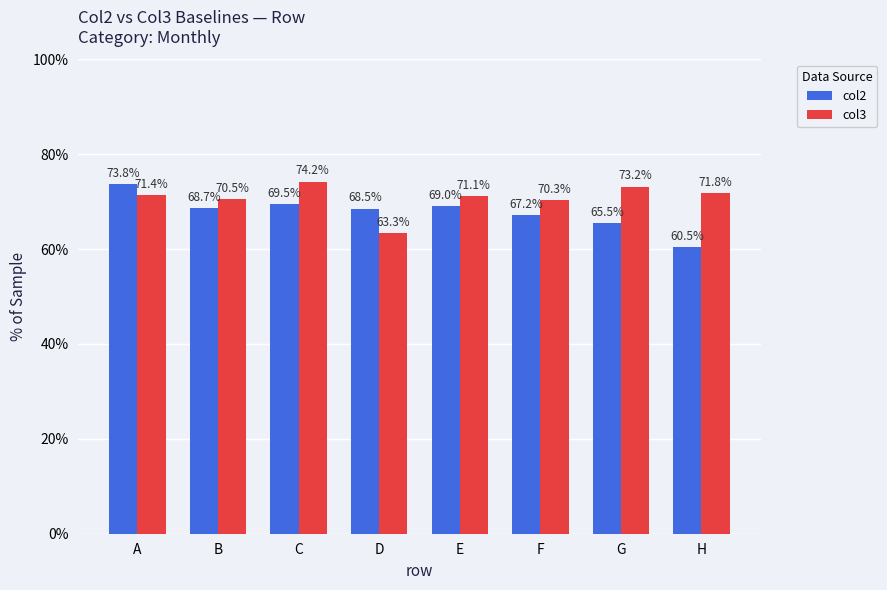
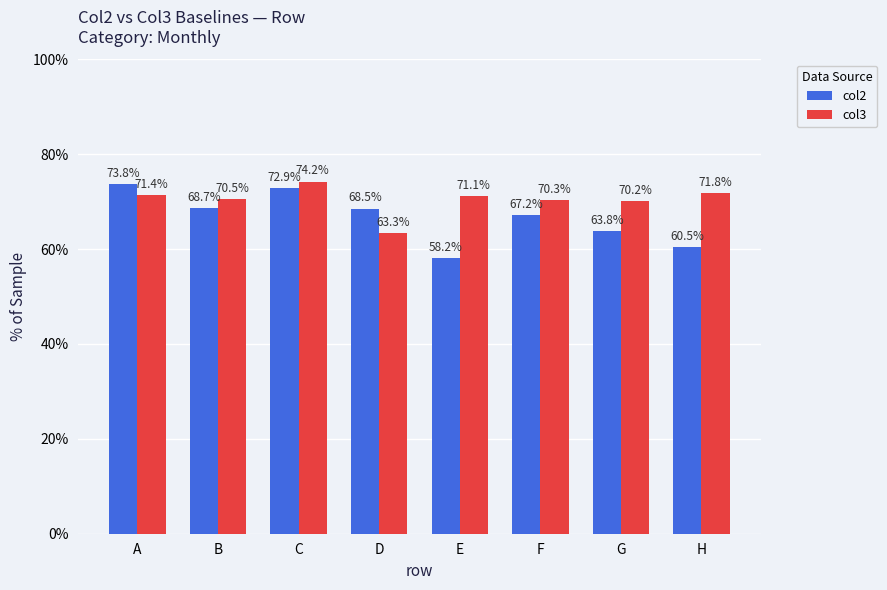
  {
    "col2": {
      "A": "73.8%",
      "B": "68.7%",
-     "C": "69.5%",
+     "C": "72.9%",
      "D": "68.5%",
-     "E": "69.0%",
+     "E": "58.2%",
      "F": "67.2%",
-     "G": "65.5%",
+     "G": "63.8%",
      "H": "60.5%"
    },
    "col3": {
      "A": "71.4%",
      "B": "70.5%",
      "C": "74.2%",
      "D": "63.3%",
      "E": "71.1%",
      "F": "70.3%",
-     "G": "73.2%",
+     "G": "70.2%",
      "H": "71.8%"
    }
  }
